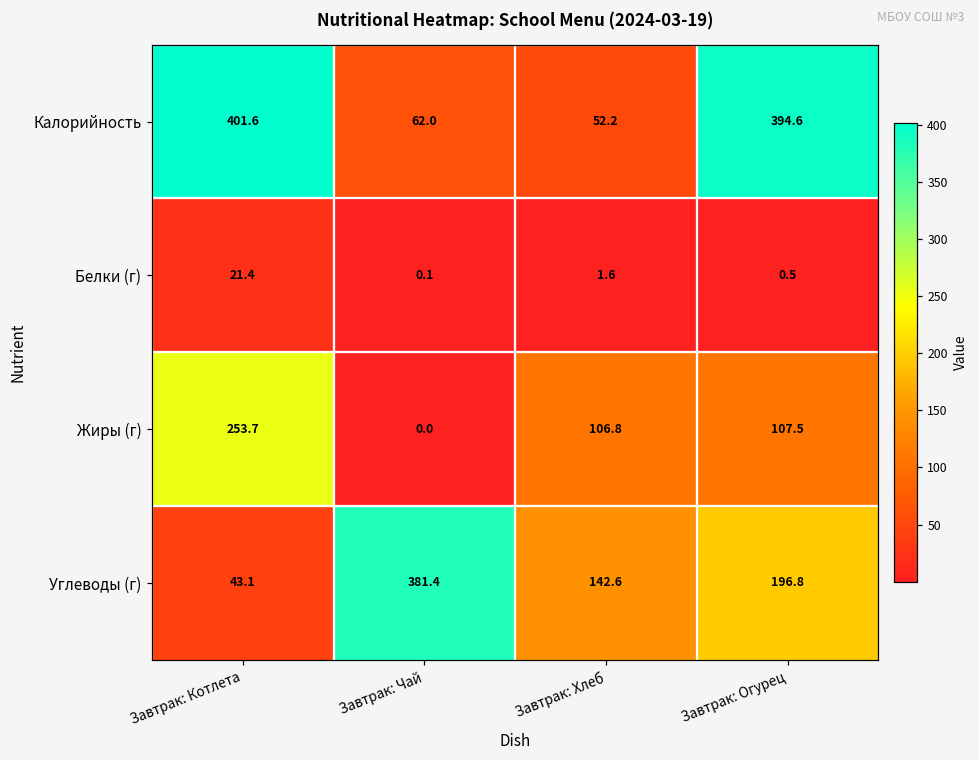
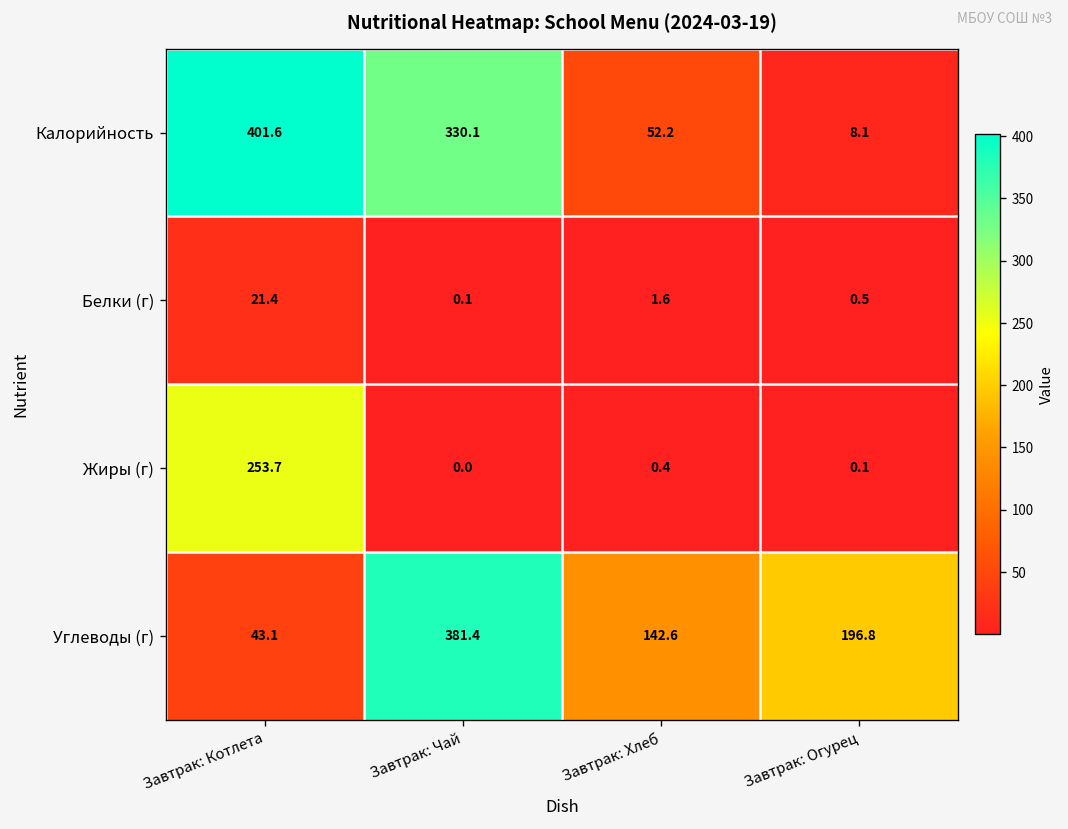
  {
    "Калорийность": {
      "Завтрак: Котлета": 401.6,
-     "Завтрак: Чай": 62.0,
+     "Завтрак: Чай": 330.1,
      "Завтрак: Хлеб": 52.2,
-     "Завтрак: Огурец": 394.6
+     "Завтрак: Огурец": 8.1
    },
    "Белки (г)": {
      "Завтрак: Котлета": 21.4,
      "Завтрак: Чай": 0.1,
      "Завтрак: Хлеб": 1.6,
      "Завтрак: Огурец": 0.5
    },
    "Жиры (г)": {
      "Завтрак: Котлета": 253.7,
      "Завтрак: Чай": 0.0,
-     "Завтрак: Хлеб": 106.8,
-     "Завтрак: Огурец": 107.5
+     "Завтрак: Хлеб": 0.4,
+     "Завтрак: Огурец": 0.1
    },
    "Углеводы (г)": {
      "Завтрак: Котлета": 43.1,
      "Завтрак: Чай": 381.4,
      "Завтрак: Хлеб": 142.6,
      "Завтрак: Огурец": 196.8
    }
  }
